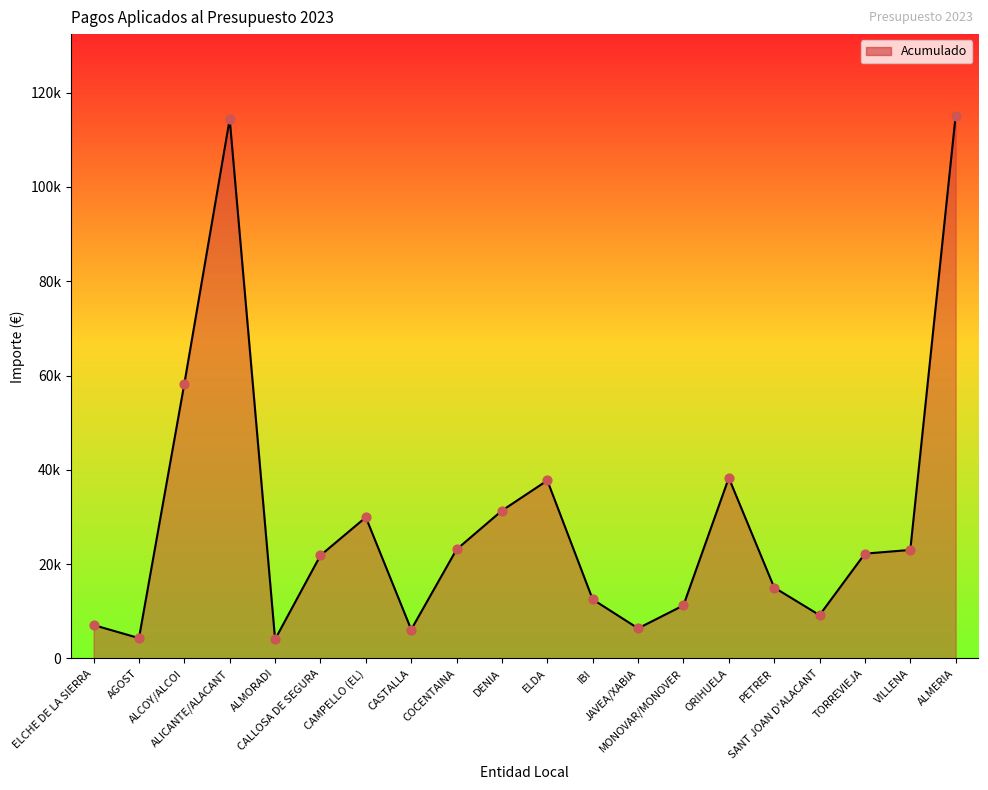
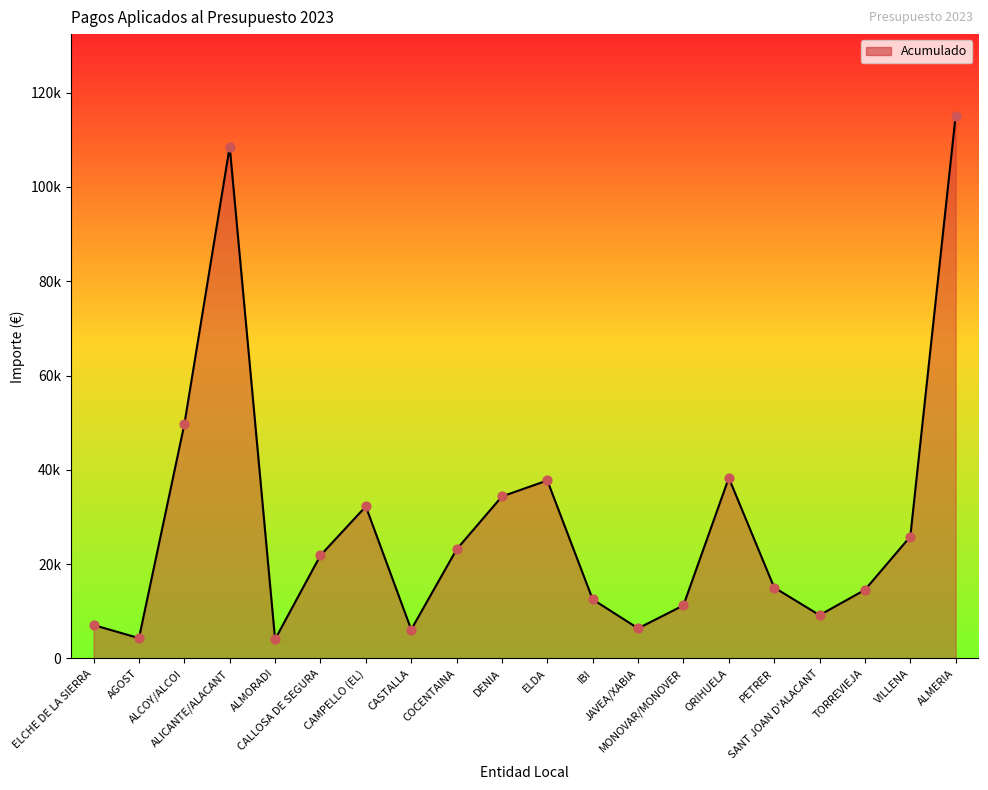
  {
    "ELCHE DE LA SIERRA": 7000,
    "AGOST": 4000,
-   "ALCOY/ALCOI": 58000,
-   "ALICANTE/ALACANT": 114000,
+   "ALCOY/ALCOI": 50000,
+   "ALICANTE/ALACANT": 109000,
    "ALMORADI": 4000,
    "CALLOSA DE SEGURA": 22000,
-   "CAMPELLO (EL)": 30000,
+   "CAMPELLO (EL)": 32000,
    "CASTALLA": 6000,
    "COCENTAINA": 23000,
-   "DENIA": 31000,
+   "DENIA": 34000,
    "ELDA": 38000,
    "IBI": 13000,
    "JAVEA/XABIA": 6000,
    "MONOVAR/MONOVER": 11000,
    "ORIHUELA": 38000,
    "PETRER": 15000,
    "SANT JOAN D'ALACANT": 9000,
-   "TORREVIEJA": 22000,
-   "VILLENA": 23000,
+   "TORREVIEJA": 15000,
+   "VILLENA": 26000,
    "ALMERIA": 115000
  }
